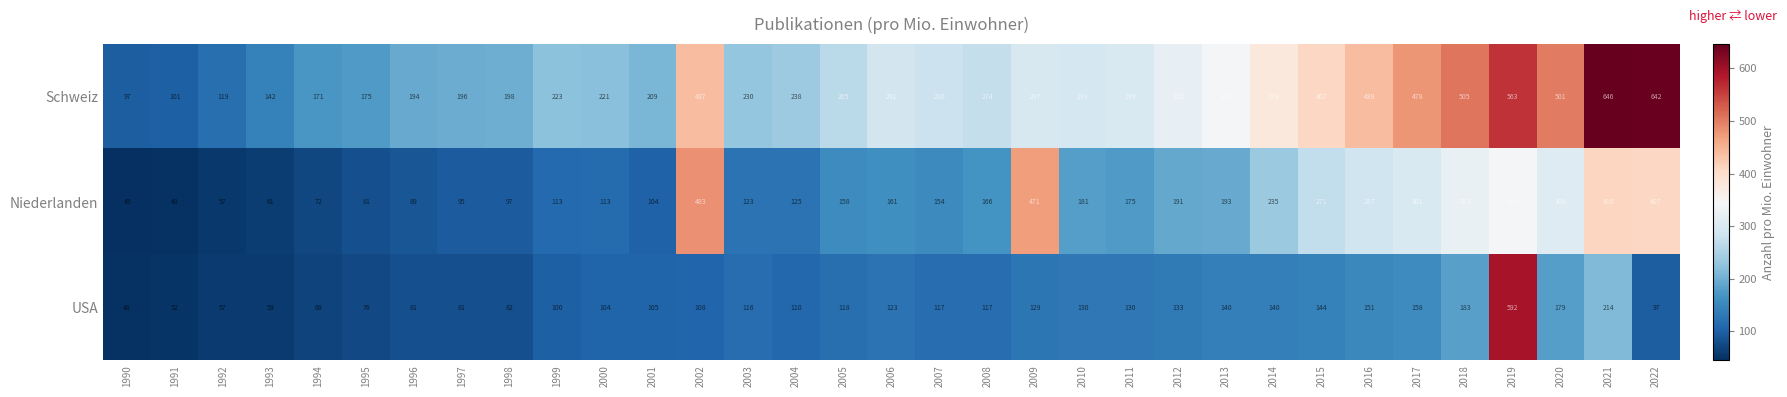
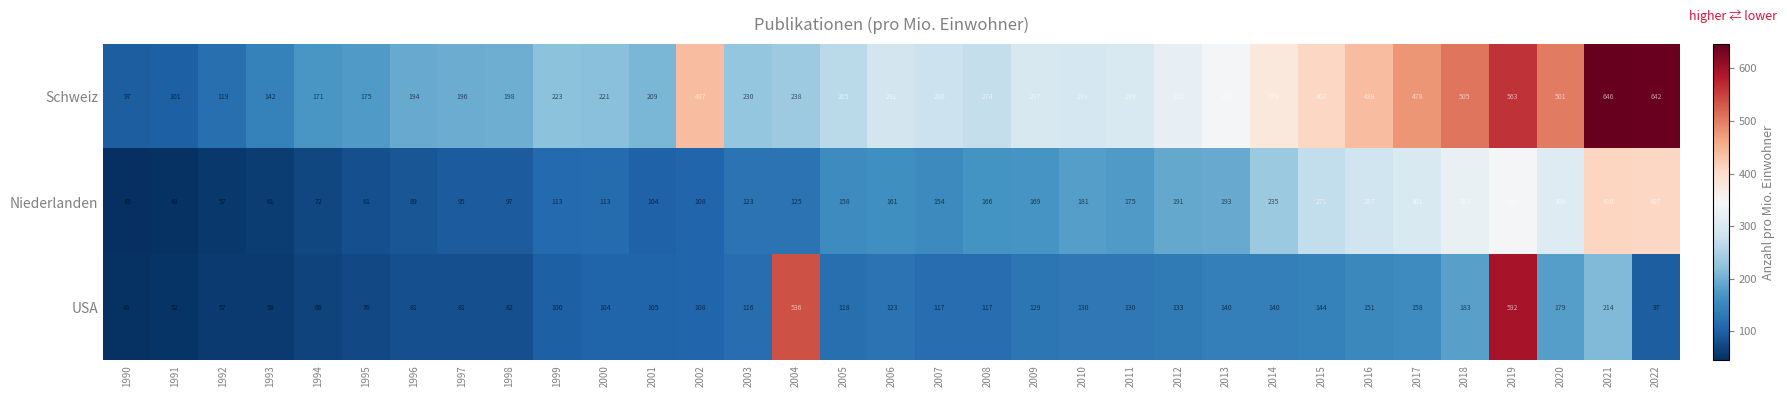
  {
    "Schweiz": {
      "1990": 97,
      "1991": 101,
      "1992": 119,
      "1993": 142,
      "1994": 171,
      "1995": 175,
      "1996": 194,
      "1997": 196,
      "1998": 198,
      "1999": 223,
      "2000": 221,
      "2001": 209,
      "2002": 437,
      "2003": 230,
      "2004": 238,
      "2016": 439,
      "2017": 478,
      "2018": 505,
      "2019": 563,
      "2020": 501,
      "2021": 646,
      "2022": 642
    },
    "Niederlanden": {
      "1990": 45,
      "1991": 49,
      "1992": 57,
      "1993": 61,
      "1994": 72,
      "1995": 81,
      "1996": 89,
      "1997": 95,
      "1998": 97,
      "1999": 113,
      "2000": 113,
      "2001": 104,
-     "2002": 483,
+     "2002": 108,
      "2003": 123,
      "2004": 125,
      "2005": 158,
      "2006": 161,
      "2007": 154,
      "2008": 166,
-     "2009": 471,
+     "2009": 169,
      "2010": 181,
      "2011": 175,
      "2012": 191,
      "2013": 193,
      "2014": 235
    },
    "USA": {
      "1990": 48,
      "1991": 52,
      "1992": 57,
      "1993": 59,
      "1994": 68,
      "1995": 76,
      "1996": 81,
      "1997": 81,
      "1998": 82,
      "1999": 100,
      "2000": 104,
      "2001": 105,
      "2002": 108,
      "2003": 116,
-     "2004": 110,
+     "2004": 536,
      "2005": 118,
      "2006": 123,
      "2007": 117,
      "2008": 117,
      "2009": 129,
      "2010": 130,
      "2011": 130,
      "2012": 133,
      "2013": 140,
      "2014": 140,
      "2015": 144,
      "2016": 151,
      "2017": 158,
      "2018": 183,
      "2019": 592,
      "2020": 179,
      "2021": 214,
      "2022": 97
    }
  }
